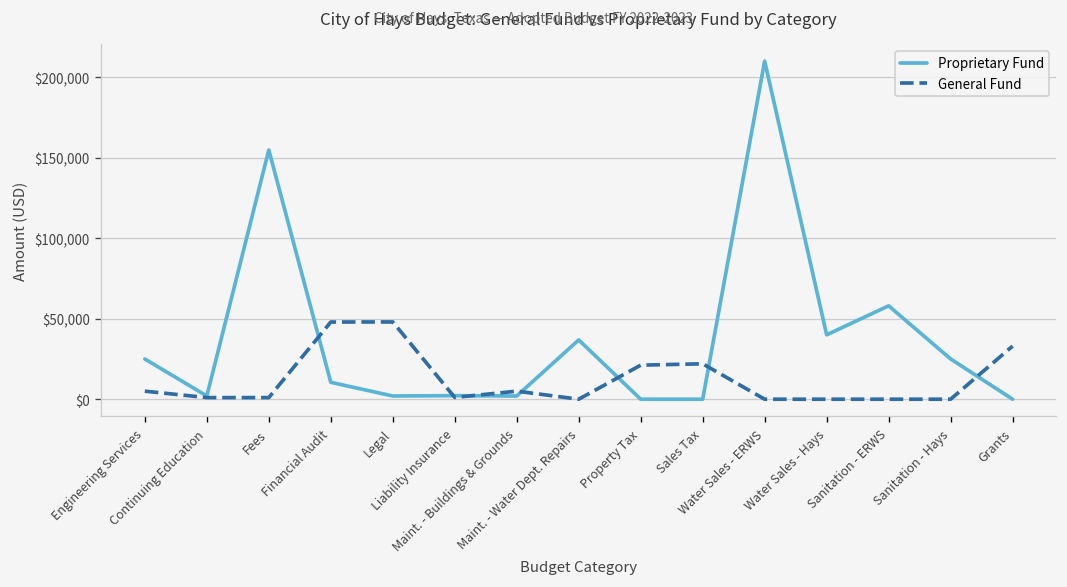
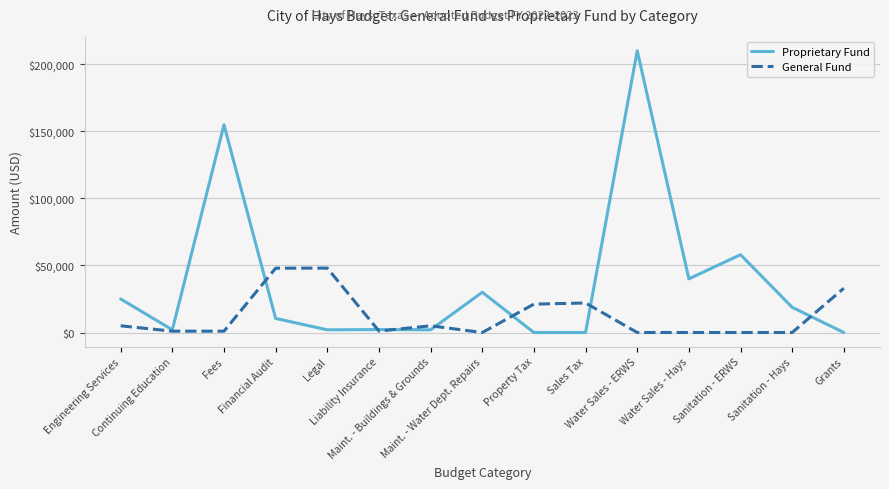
  {
    "Proprietary Fund": {
      "Engineering Services": "$25,000",
      "Fees": "$155,000",
      "Financial Audit": "$11,000",
      "Legal": "$2,000",
      "Maint. - Buildings & Grounds": "$2,000",
-     "Maint. - Water Dept. Repairs": "$37,000",
+     "Maint. - Water Dept. Repairs": "$30,000",
      "Property Tax": "$0",
      "Sales Tax": "$0",
      "Water Sales - ERWS": "$210,000",
      "Water Sales - Hays": "$40,000",
      "Sanitation - ERWS": "$58,000",
-     "Sanitation - Hays": "$25,000",
+     "Sanitation - Hays": "$19,000",
      "Grants": "$0"
    },
    "General Fund": {
      "Engineering Services": "$5,000",
      "Fees": "$1,000",
      "Financial Audit": "$48,000",
      "Legal": "$48,000",
      "Maint. - Buildings & Grounds": "$5,000",
      "Maint. - Water Dept. Repairs": "$0",
      "Property Tax": "$21,000",
      "Sales Tax": "$22,000",
      "Water Sales - ERWS": "$0",
      "Water Sales - Hays": "$0",
      "Sanitation - ERWS": "$0",
      "Sanitation - Hays": "$0",
      "Grants": "$33,000"
    }
  }
